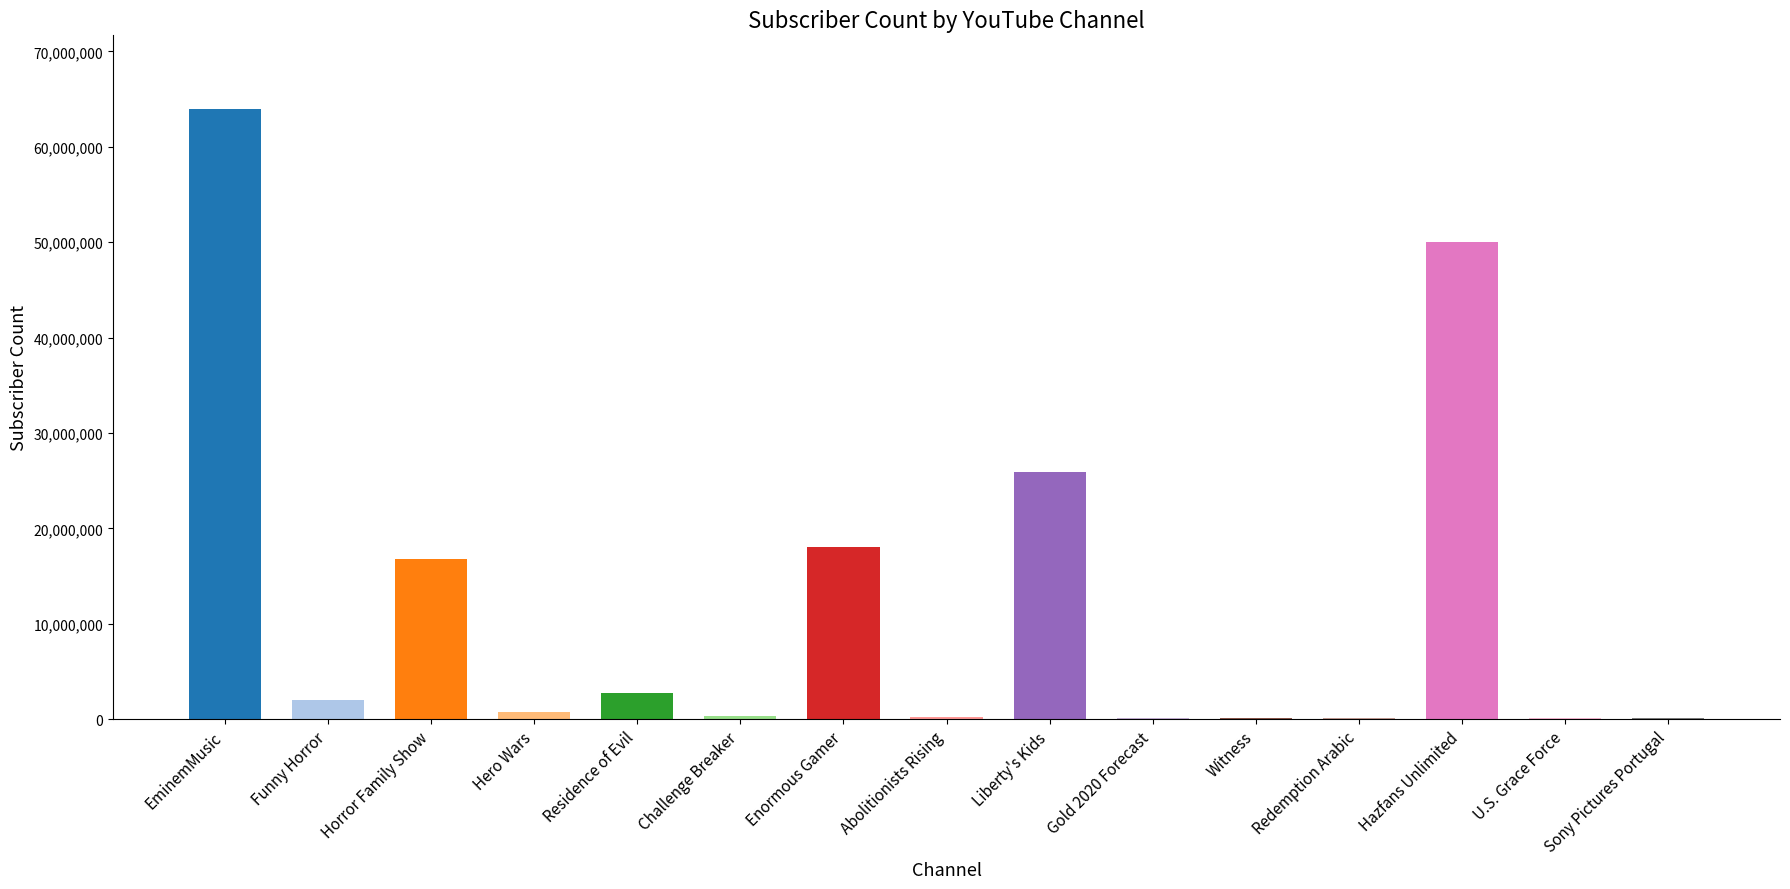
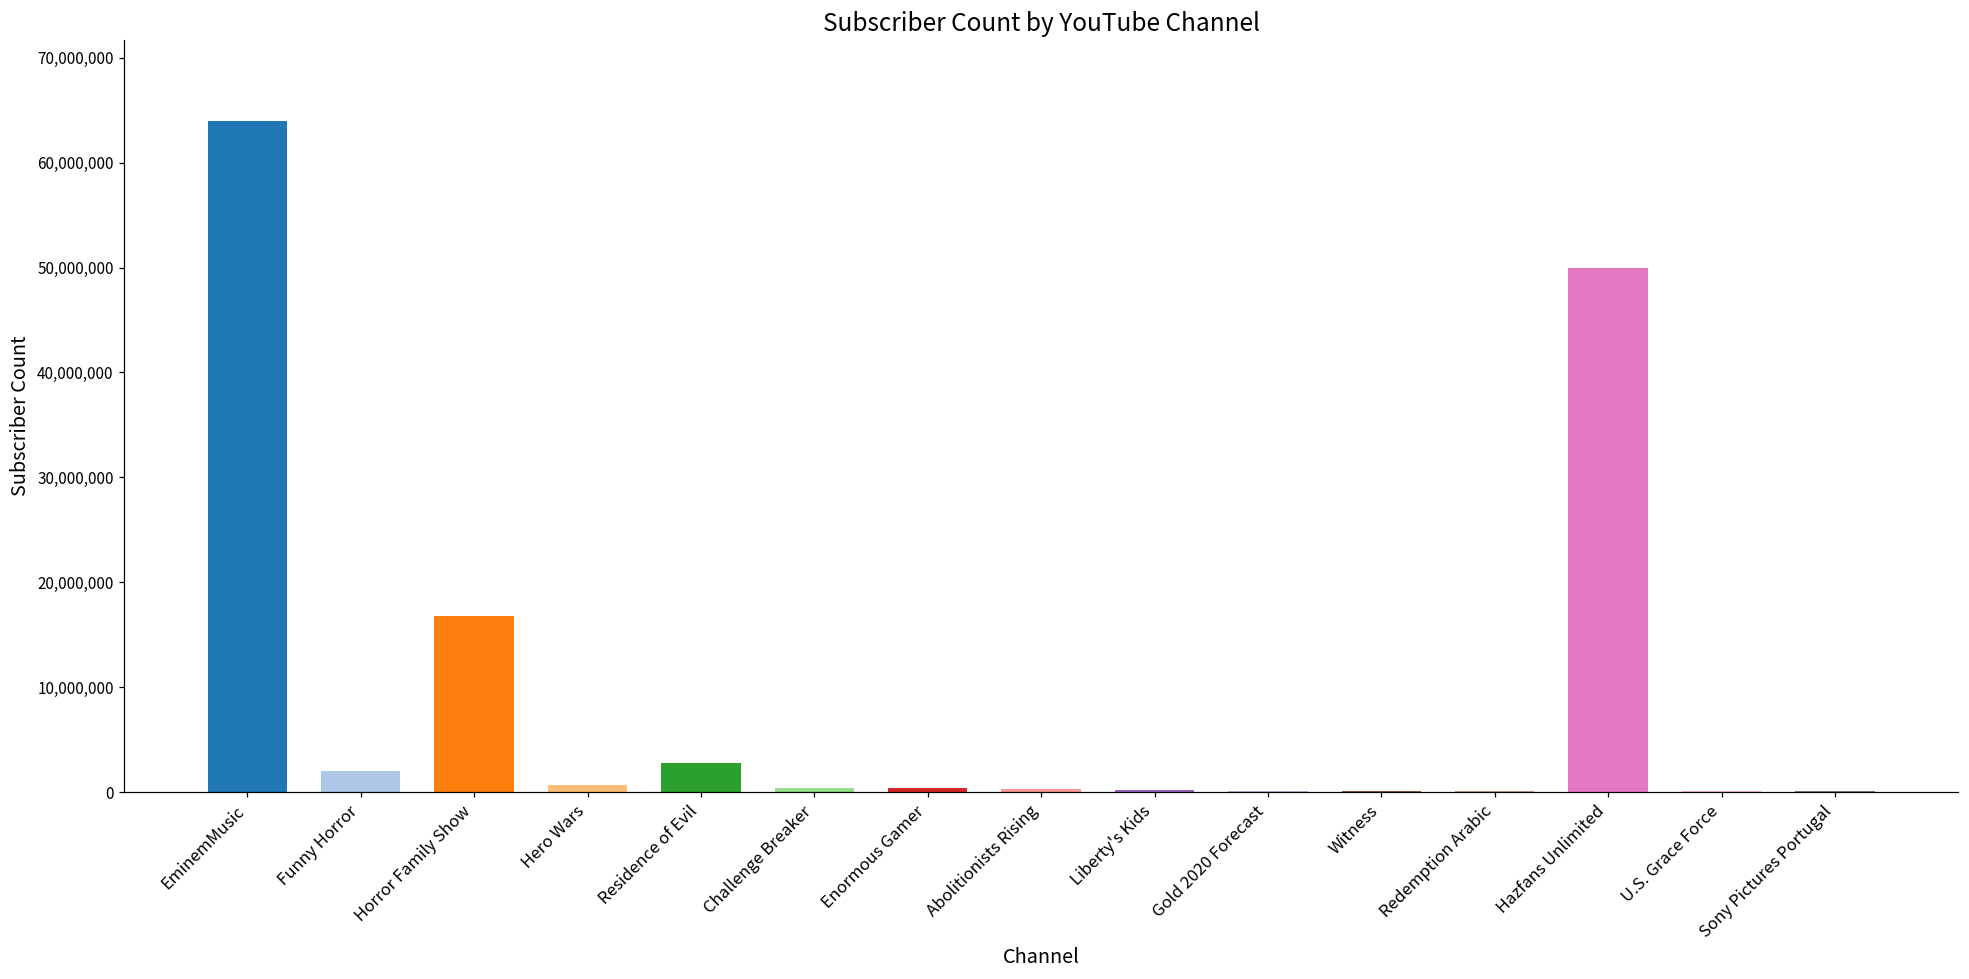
  {
    "EminemMusic": "64,000,000",
    "Funny Horror": "2,000,000",
    "Horror Family Show": "17,000,000",
    "Hero Wars": "1,000,000",
    "Residence of Evil": "3,000,000",
    "Challenge Breaker": "0",
-   "Enormous Gamer": "18,000,000",
+   "Enormous Gamer": "0",
    "Abolitionists Rising": "0",
-   "Liberty's Kids": "26,000,000",
+   "Liberty's Kids": "0",
    "Hazfans Unlimited": "50,000,000"
  }
